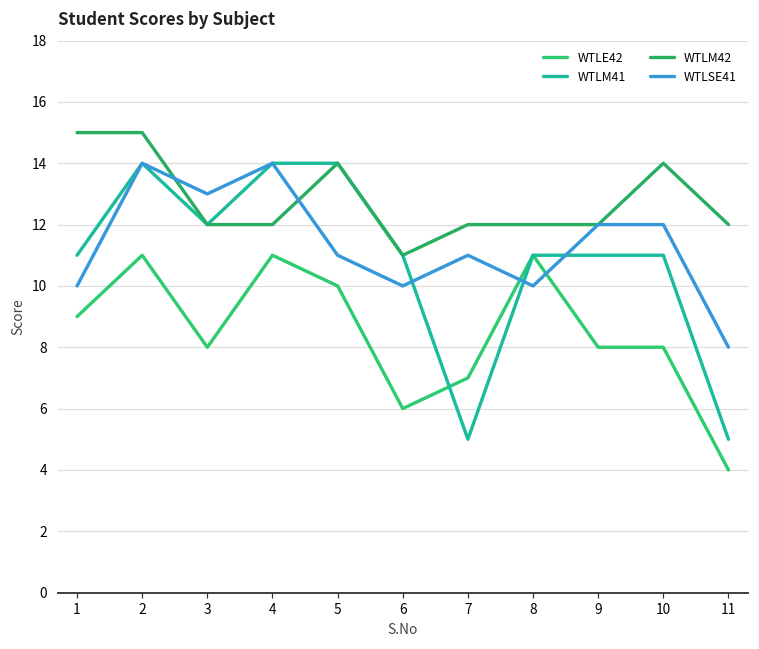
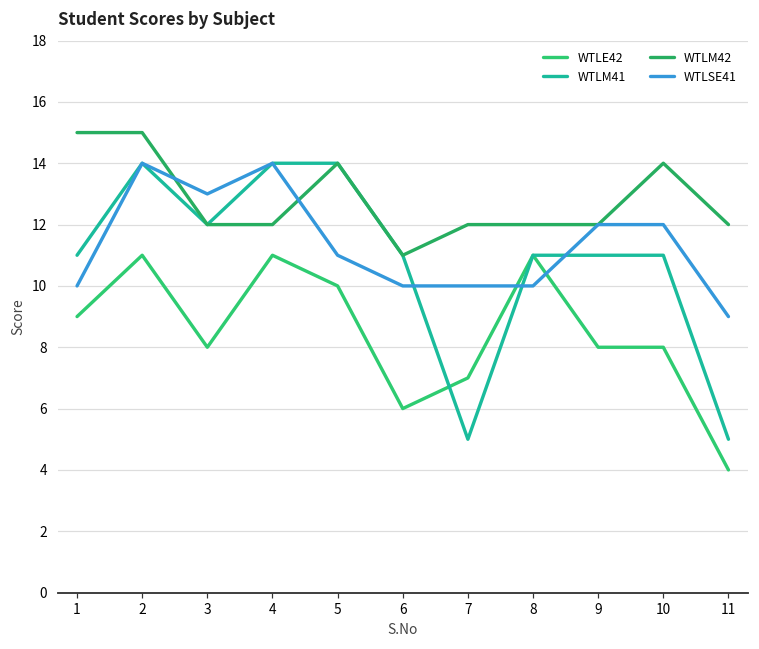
  {
    "WTLSE41": {
      "1": 10,
      "3": 13,
      "5": 11,
      "6": 10,
-     "7": 11,
+     "7": 10,
      "8": 10,
      "10": 12,
-     "11": 8
+     "11": 9
    }
  }
